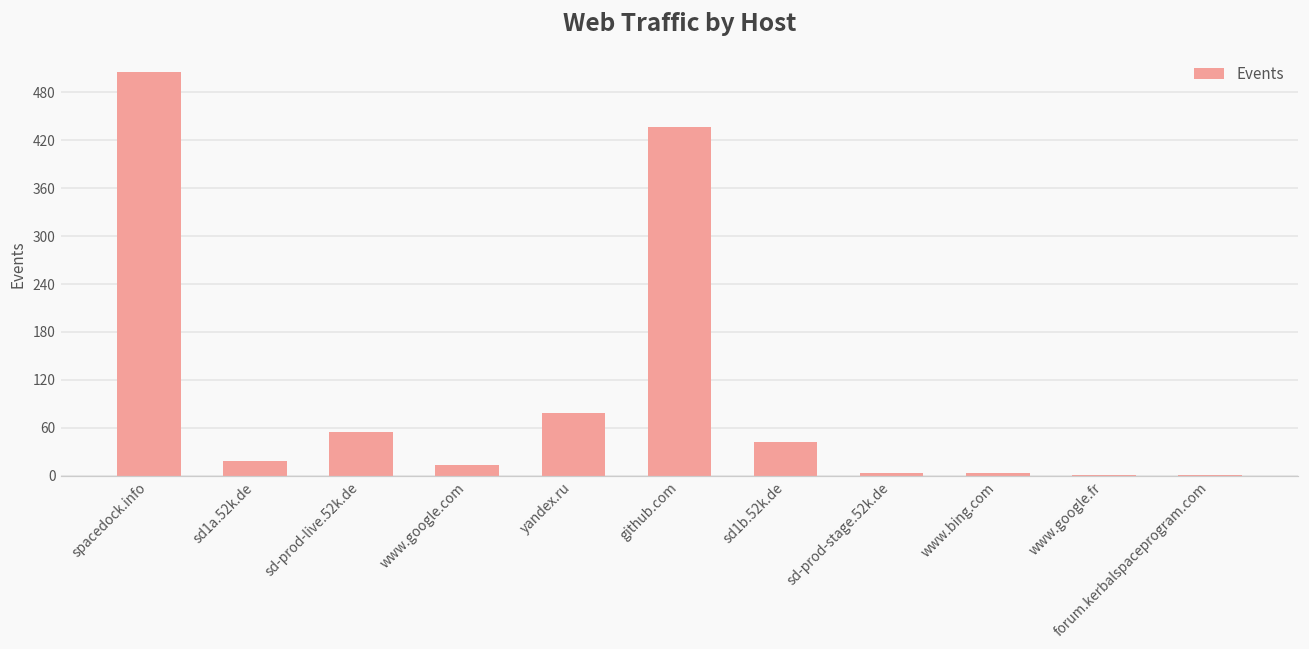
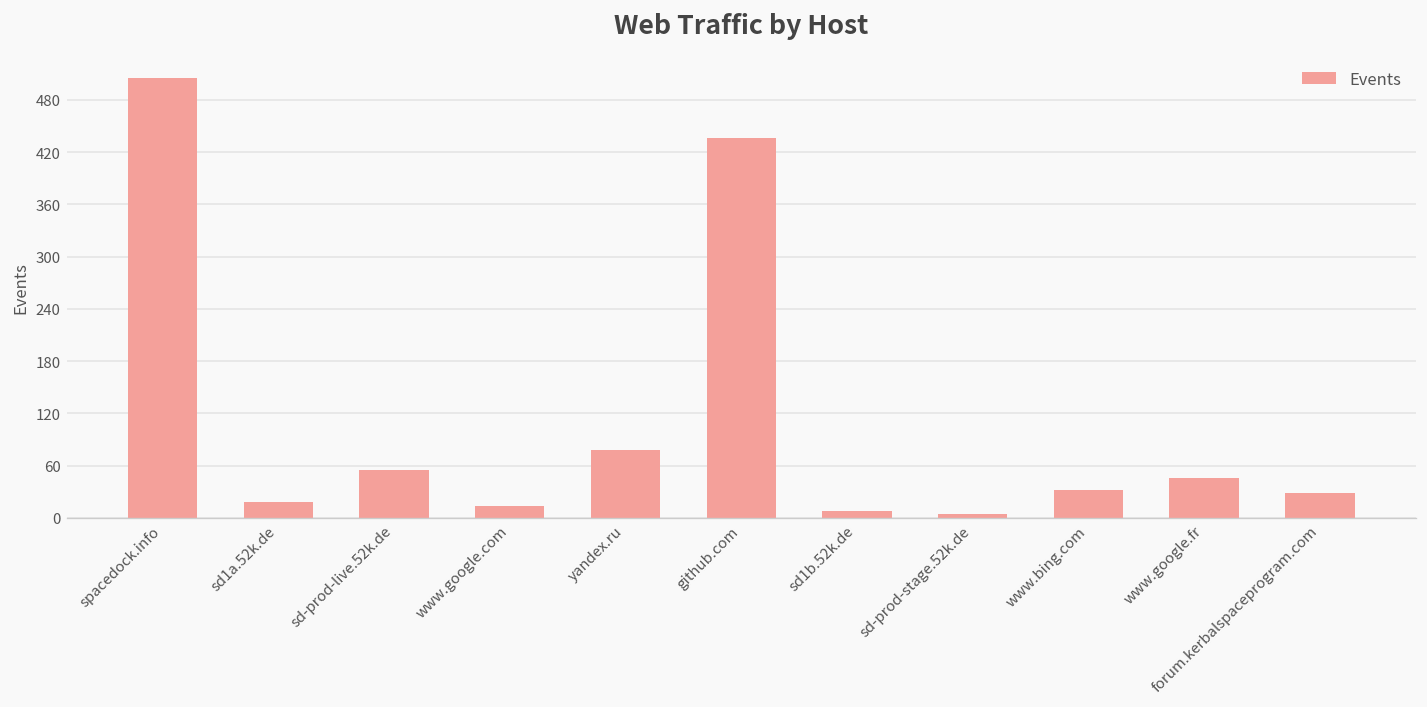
  {
    "spacedock.info": 510,
    "sd1a.52k.de": 20,
    "sd-prod-live.52k.de": 60,
    "www.google.com": 10,
    "yandex.ru": 80,
    "github.com": 440,
-   "sd1b.52k.de": 40,
+   "sd1b.52k.de": 10,
    "sd-prod-stage.52k.de": 0,
-   "www.bing.com": 0,
-   "www.google.fr": 0,
-   "forum.kerbalspaceprogram.com": 0
+   "www.bing.com": 30,
+   "www.google.fr": 50,
+   "forum.kerbalspaceprogram.com": 30
  }
